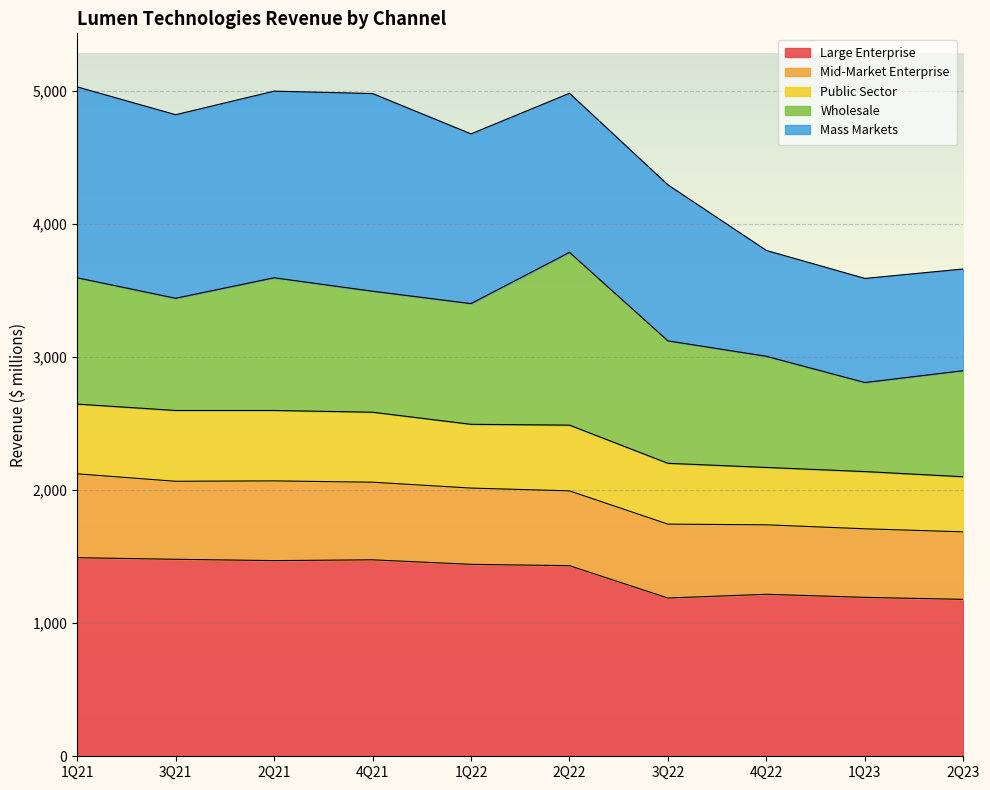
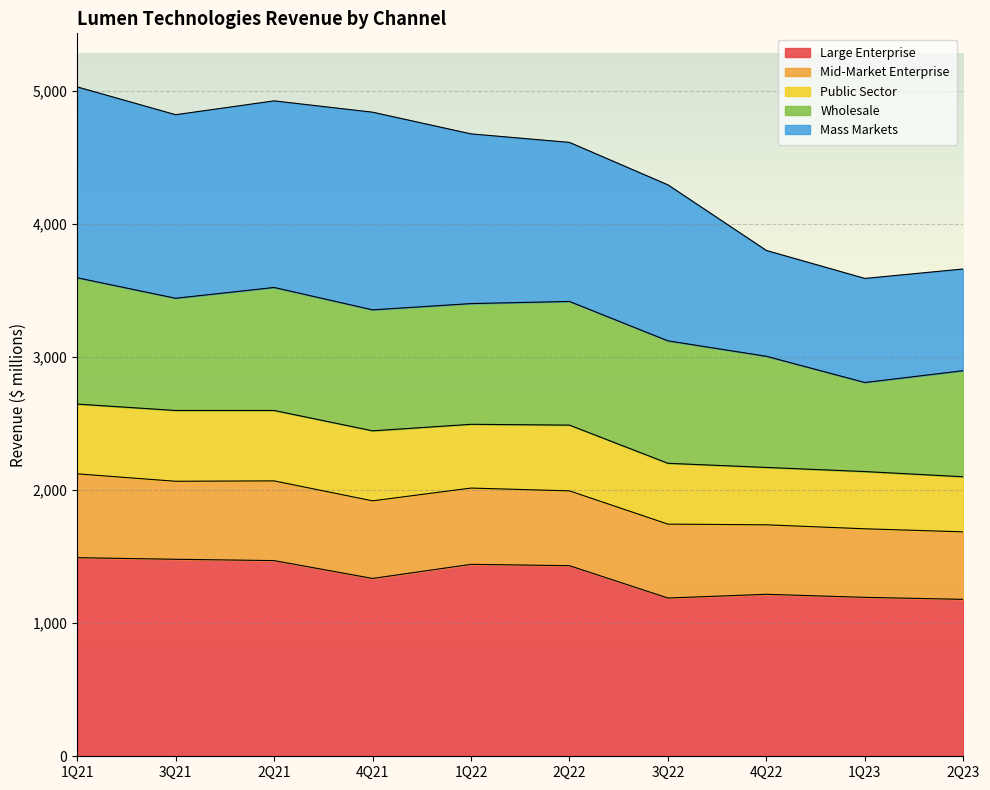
  {
    "Large Enterprise": {
      "1Q21": "1,490",
      "3Q21": "1,480",
      "2Q21": "1,470",
-     "4Q21": "1,480",
+     "4Q21": "1,340",
      "1Q22": "1,440",
      "2Q22": "1,430",
      "3Q22": "1,190",
      "4Q22": "1,220",
      "1Q23": "1,190",
      "2Q23": "1,180"
    },
    "Wholesale": {
      "1Q21": "950",
      "3Q21": "840",
-     "2Q21": "1,000",
+     "2Q21": "920",
      "4Q21": "910",
      "1Q22": "910",
-     "2Q22": "1,300",
+     "2Q22": "930",
      "3Q22": "920",
      "4Q22": "840",
      "1Q23": "670",
      "2Q23": "800"
    },
    "Mass Markets": {
      "1Q21": "1,430",
      "3Q21": "1,380",
      "2Q21": "1,400",
      "4Q21": "1,490",
      "1Q22": "1,280",
      "2Q22": "1,200",
      "3Q22": "1,170",
      "4Q22": "800",
      "1Q23": "780",
      "2Q23": "760"
    }
  }
